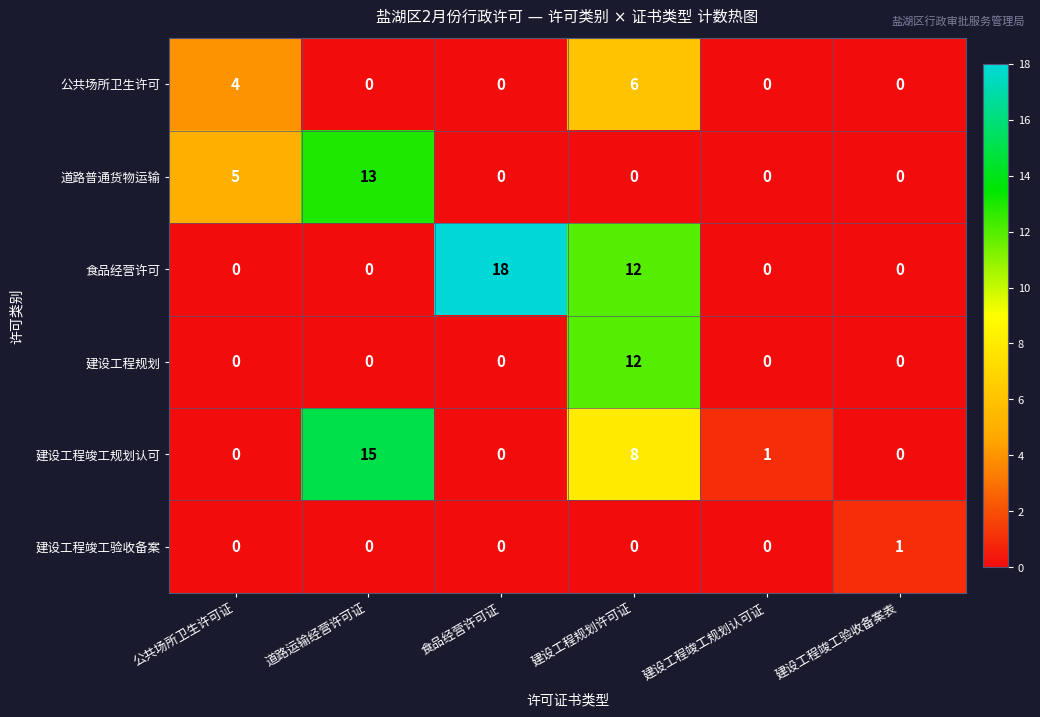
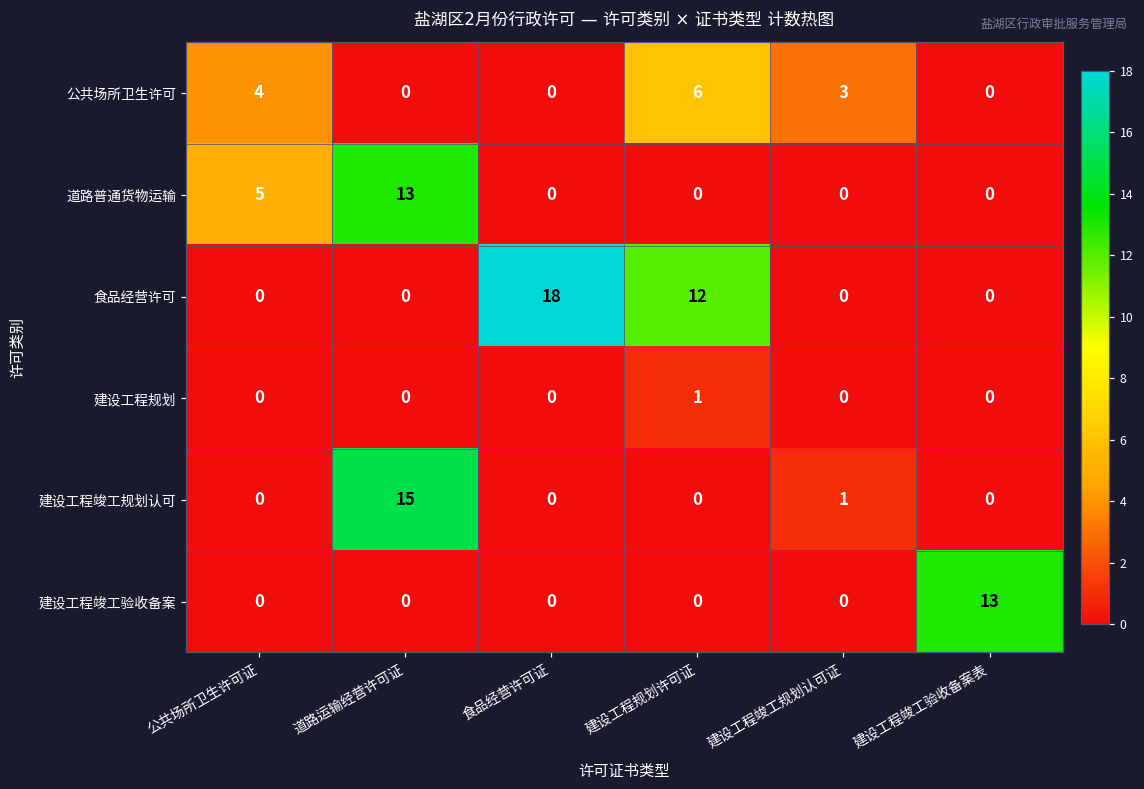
  {
    "公共场所卫生许可": {
      "公共场所卫生许可证": 4,
      "道路运输经营许可证": 0,
      "食品经营许可证": 0,
      "建设工程规划许可证": 6,
-     "建设工程竣工规划认可证": 0,
+     "建设工程竣工规划认可证": 3,
      "建设工程竣工验收备案表": 0
    },
    "道路普通货物运输": {
      "公共场所卫生许可证": 5,
      "道路运输经营许可证": 13,
      "食品经营许可证": 0,
      "建设工程规划许可证": 0,
      "建设工程竣工规划认可证": 0,
      "建设工程竣工验收备案表": 0
    },
    "食品经营许可": {
      "公共场所卫生许可证": 0,
      "道路运输经营许可证": 0,
      "食品经营许可证": 18,
      "建设工程规划许可证": 12,
      "建设工程竣工规划认可证": 0,
      "建设工程竣工验收备案表": 0
    },
    "建设工程规划": {
      "公共场所卫生许可证": 0,
      "道路运输经营许可证": 0,
      "食品经营许可证": 0,
-     "建设工程规划许可证": 12,
+     "建设工程规划许可证": 1,
      "建设工程竣工规划认可证": 0,
      "建设工程竣工验收备案表": 0
    },
    "建设工程竣工规划认可": {
      "公共场所卫生许可证": 0,
      "道路运输经营许可证": 15,
      "食品经营许可证": 0,
-     "建设工程规划许可证": 8,
+     "建设工程规划许可证": 0,
      "建设工程竣工规划认可证": 1,
      "建设工程竣工验收备案表": 0
    },
    "建设工程竣工验收备案": {
      "公共场所卫生许可证": 0,
      "道路运输经营许可证": 0,
      "食品经营许可证": 0,
      "建设工程规划许可证": 0,
      "建设工程竣工规划认可证": 0,
-     "建设工程竣工验收备案表": 1
+     "建设工程竣工验收备案表": 13
    }
  }
